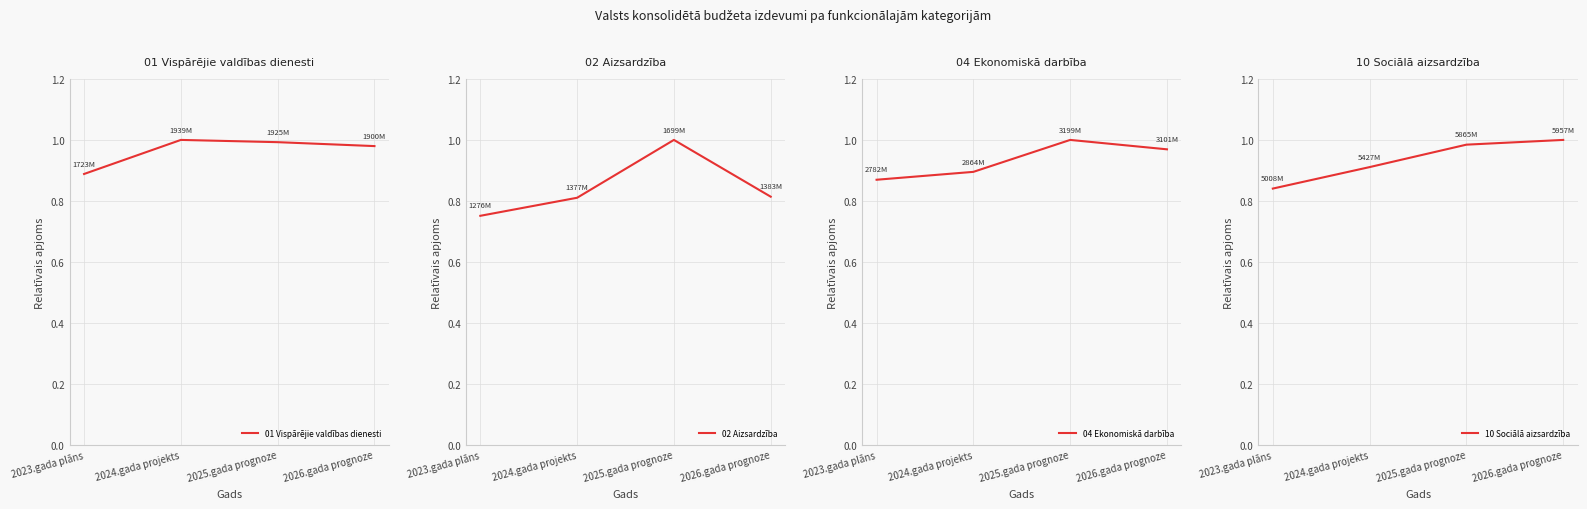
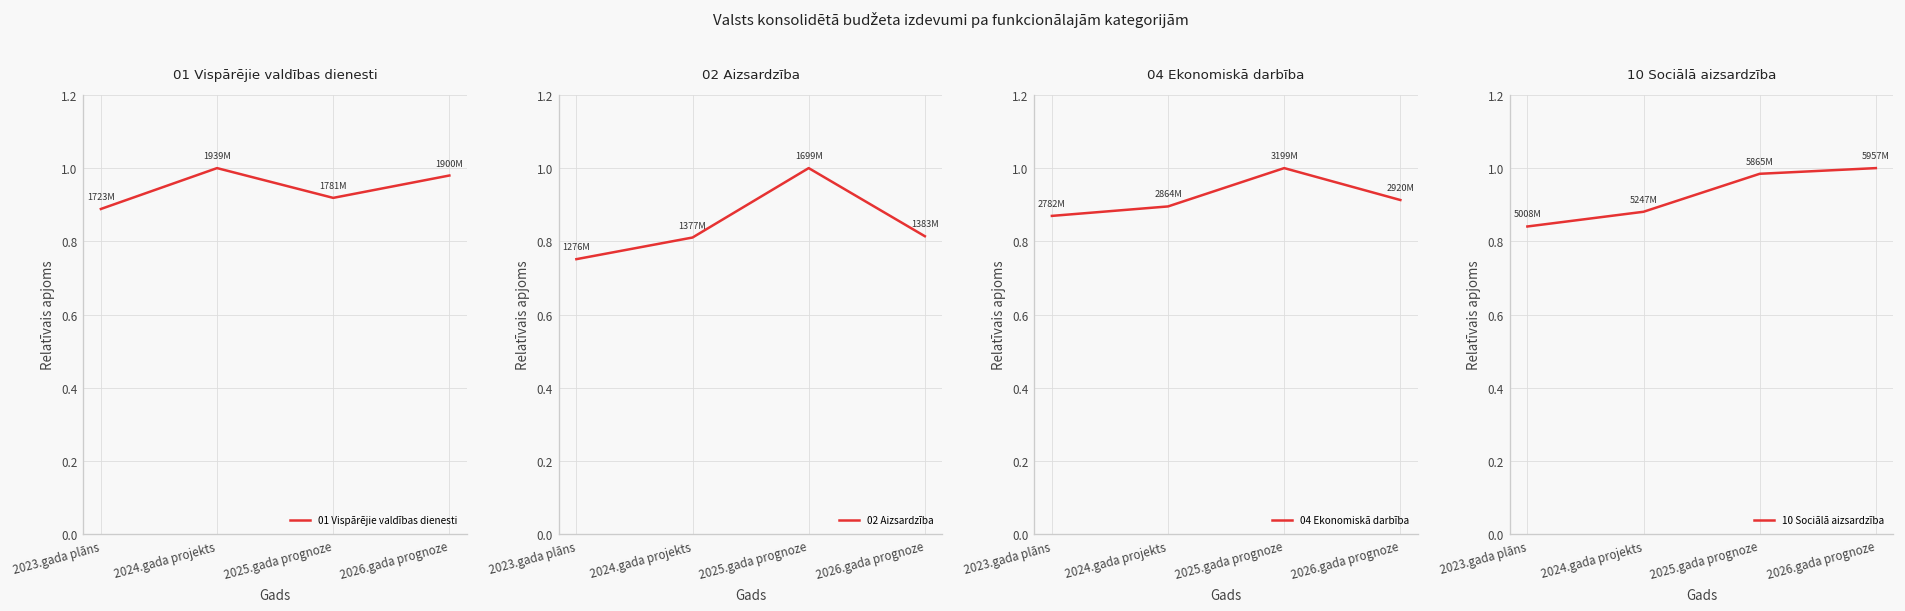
  {
    "01 Vispārējie valdības dienesti": {
-     "2025.gada prognoze": "1925M"
+     "2025.gada prognoze": "1781M"
    },
    "04 Ekonomiskā darbība": {
-     "2026.gada prognoze": "3101M"
+     "2026.gada prognoze": "2920M"
    },
    "10 Sociālā aizsardzība": {
-     "2024.gada projekts": "5427M"
+     "2024.gada projekts": "5247M"
    }
  }
